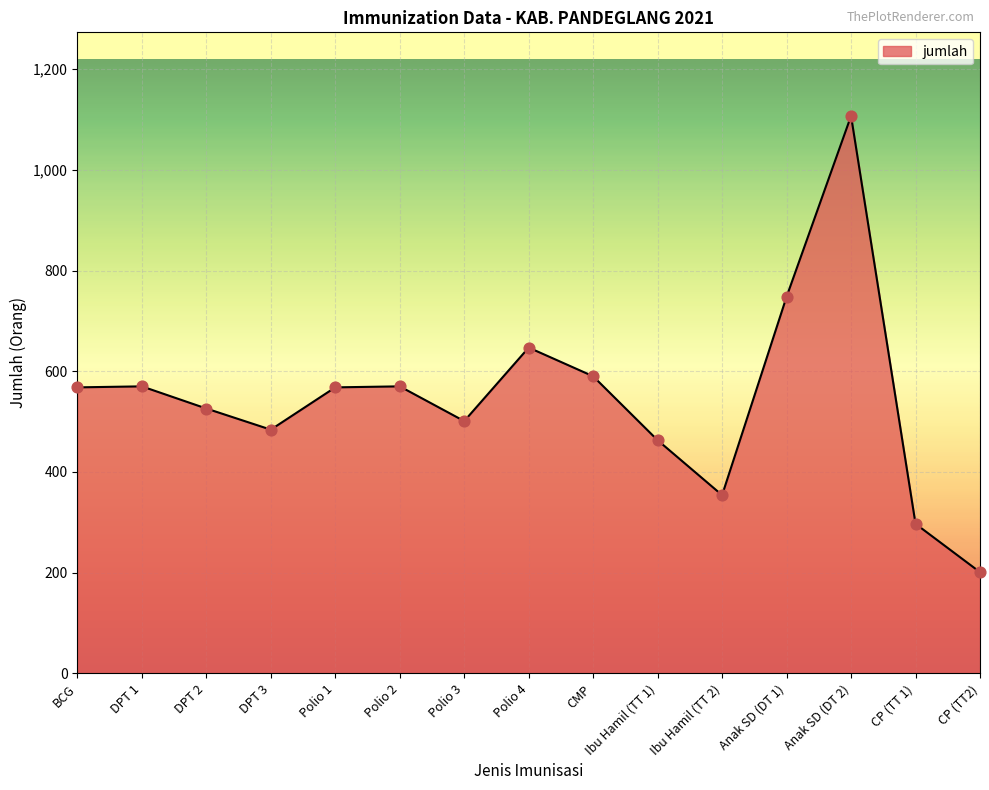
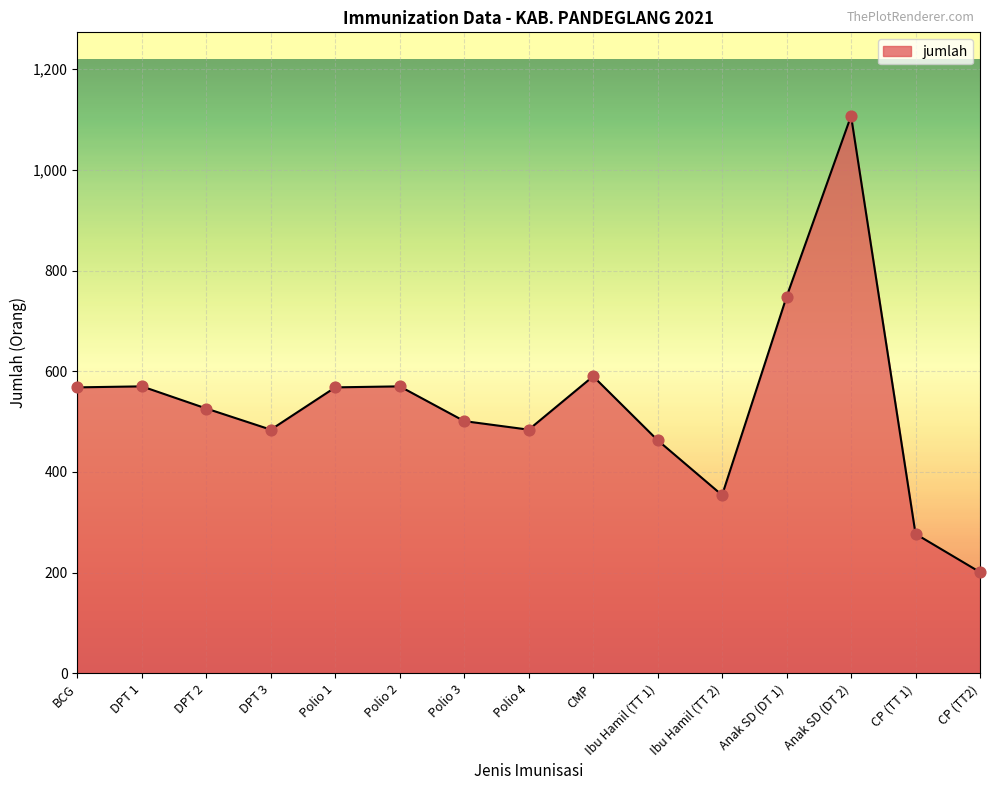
  {
    "BCG": "570",
    "DPT 1": "570",
    "DPT 2": "530",
    "DPT 3": "480",
    "Polio 1": "570",
    "Polio 2": "570",
    "Polio 3": "500",
-   "Polio 4": "650",
+   "Polio 4": "480",
    "CMP": "590",
    "Ibu Hamil (TT 1)": "460",
    "Ibu Hamil (TT 2)": "350",
    "Anak SD (DT 1)": "750",
    "Anak SD (DT 2)": "1,110",
-   "CP (TT 1)": "300",
+   "CP (TT 1)": "280",
    "CP (TT2)": "200"
  }
